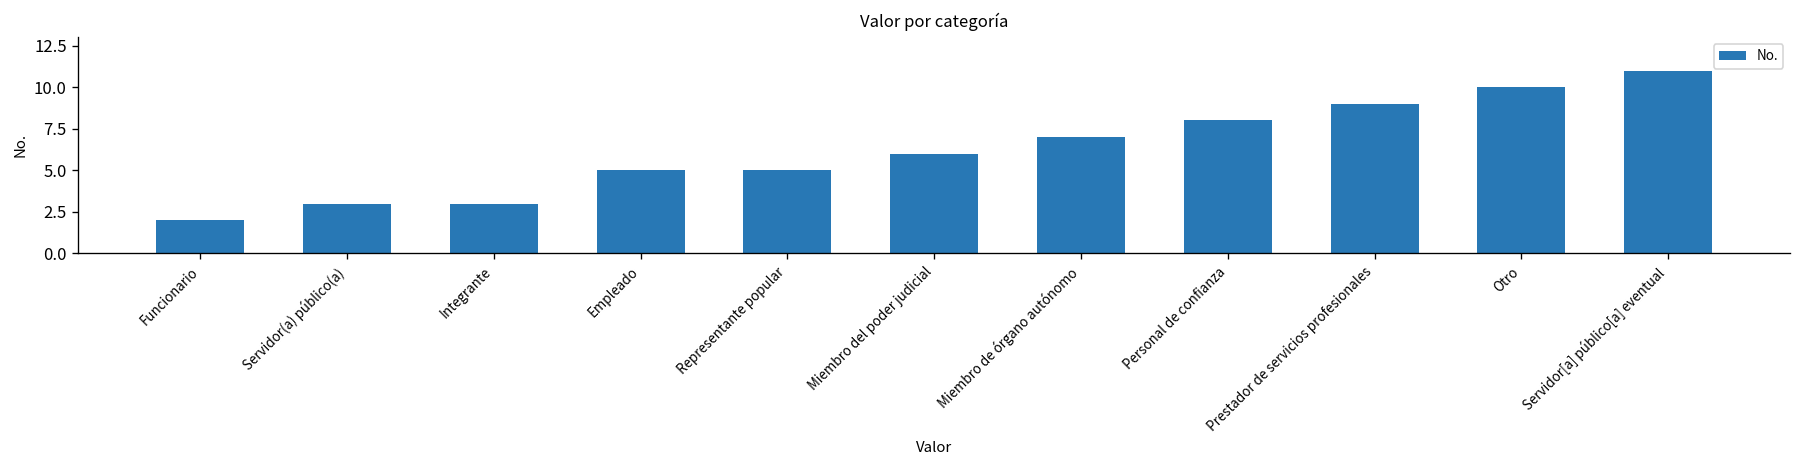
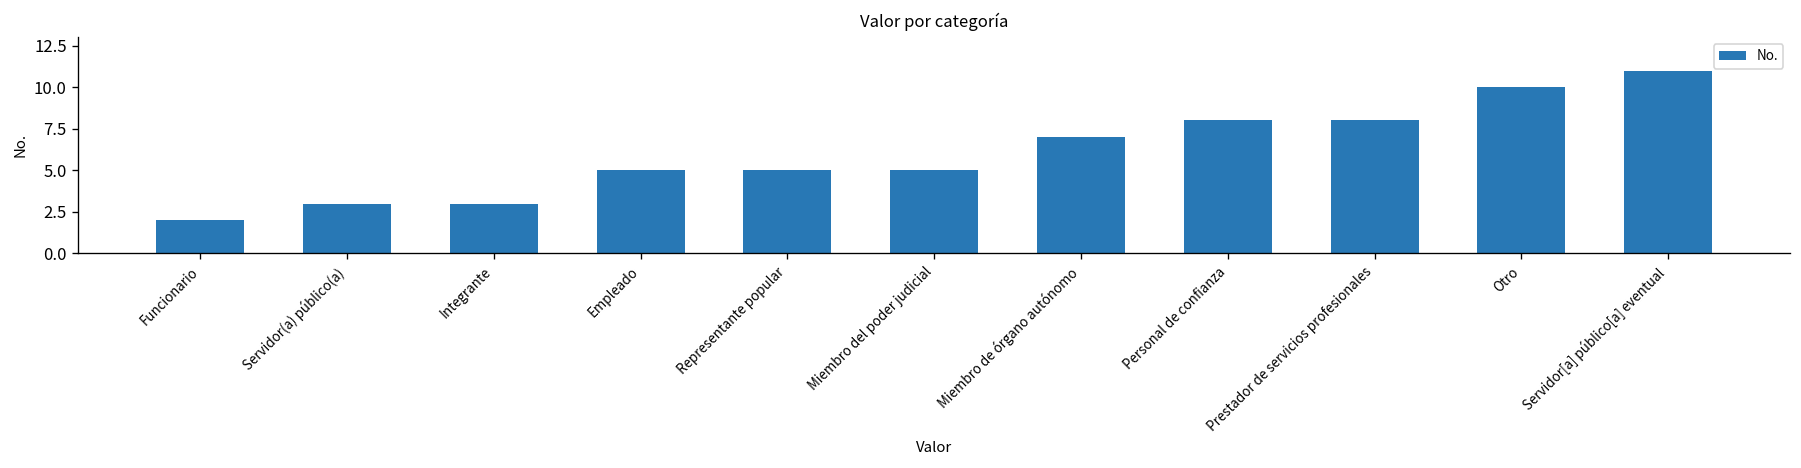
  {
    "Funcionario": 2,
    "Servidor(a) público(a)": 3,
    "Integrante": 3,
    "Empleado": 5,
    "Representante popular": 5,
-   "Miembro del poder judicial": 6,
+   "Miembro del poder judicial": 5,
    "Miembro de órgano autónomo": 7,
    "Personal de confianza": 8,
-   "Prestador de servicios profesionales": 9,
+   "Prestador de servicios profesionales": 8,
    "Otro": 10,
    "Servidor[a] público[a] eventual": 11
  }
